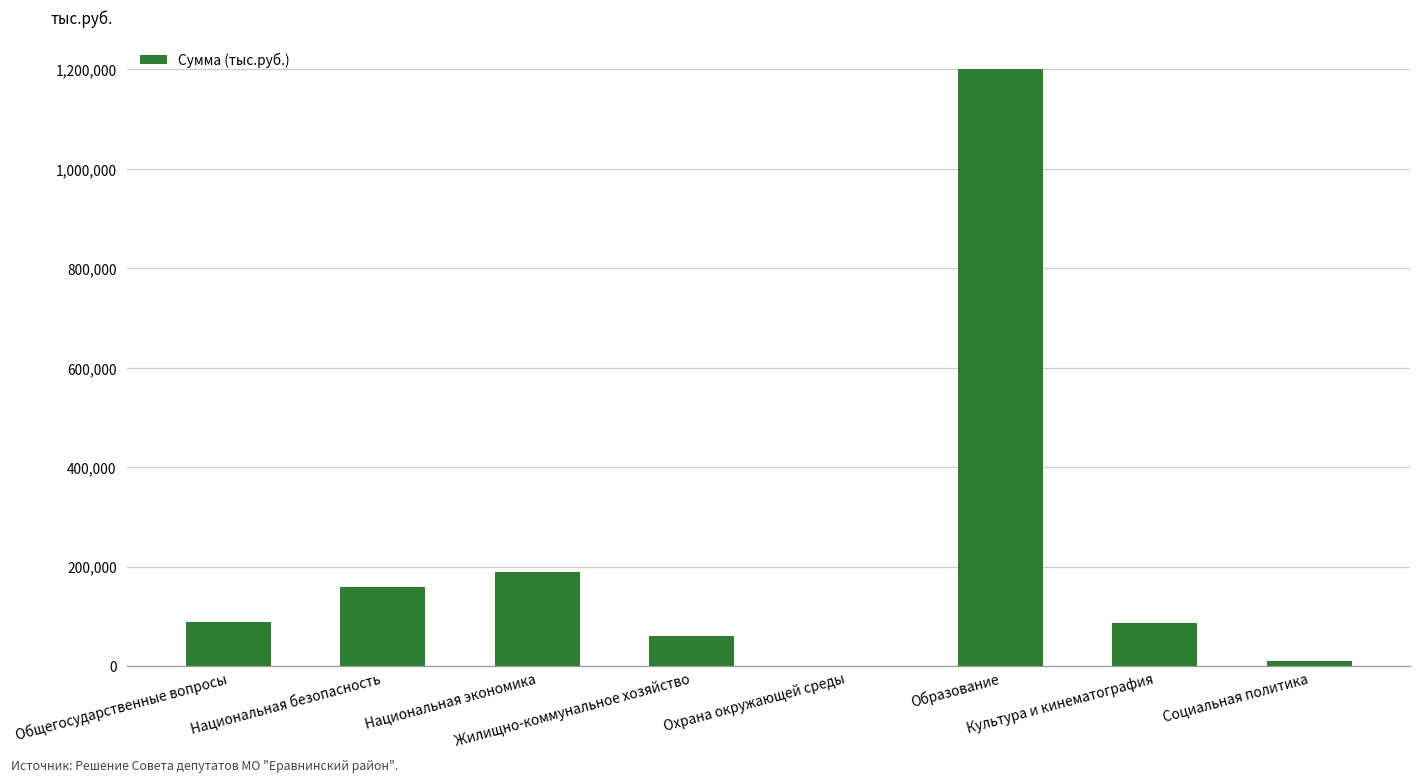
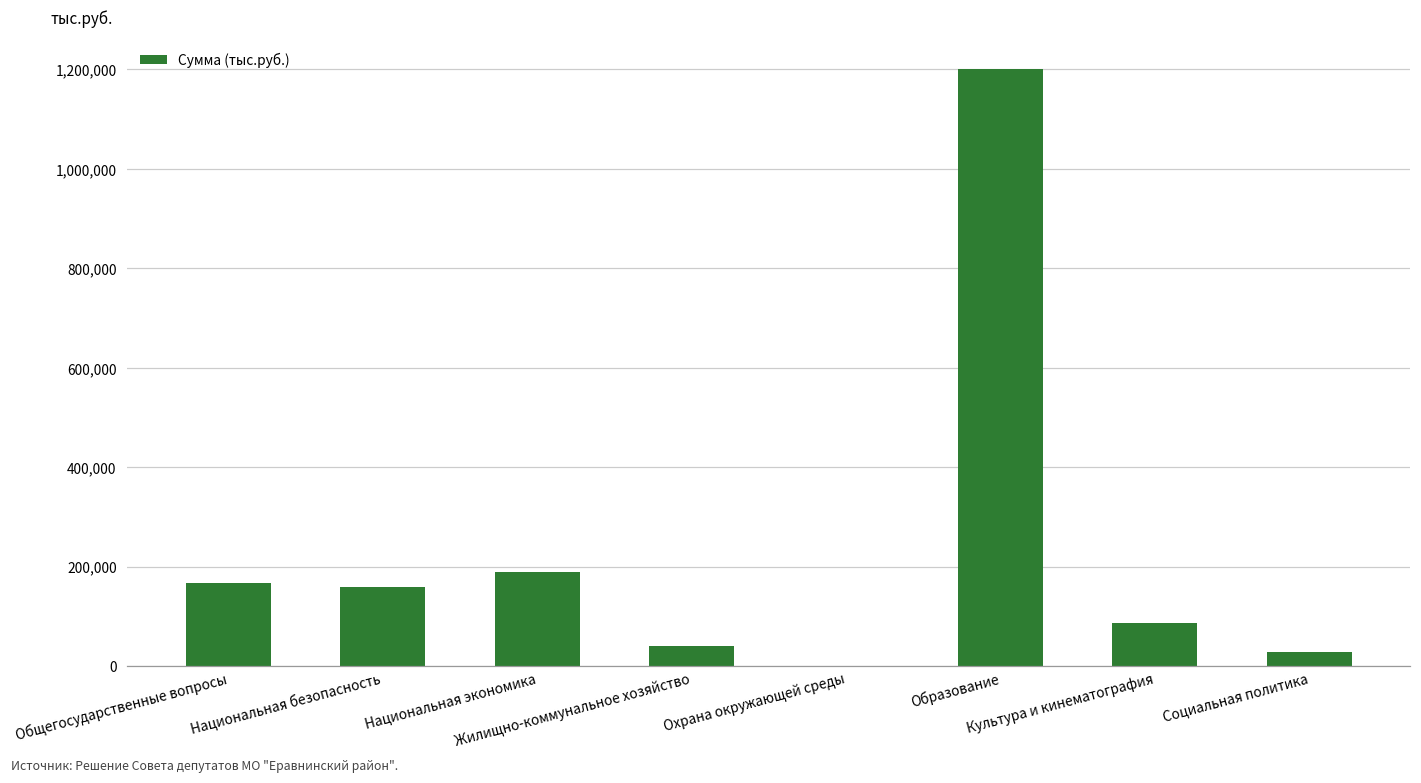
  {
-   "Общегосударственные вопросы": "90,000",
+   "Общегосударственные вопросы": "170,000",
    "Национальная безопасность": "160,000",
    "Национальная экономика": "190,000",
-   "Жилищно-коммунальное хозяйство": "60,000",
+   "Жилищно-коммунальное хозяйство": "40,000",
    "Образование": "1,200,000",
    "Культура и кинематография": "90,000",
-   "Социальная политика": "10,000"
+   "Социальная политика": "30,000"
  }
